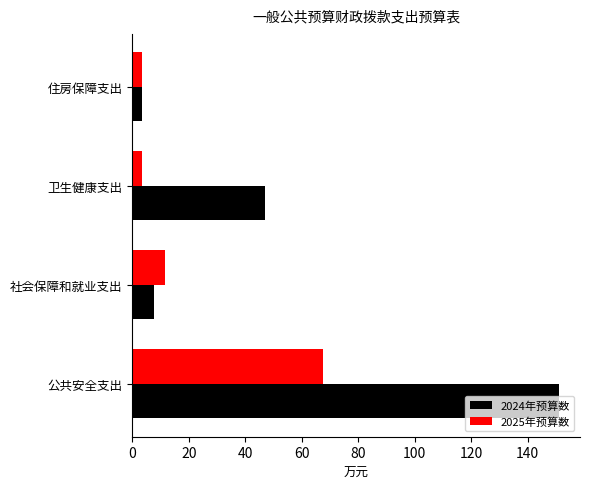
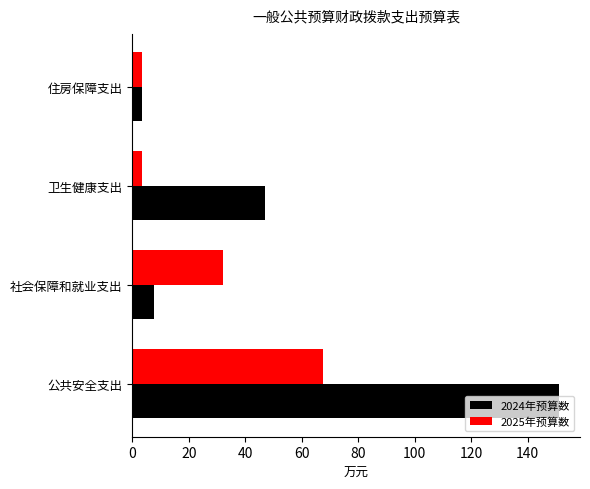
  {
    "2024年预算数": {
      "住房保障支出": 4,
      "卫生健康支出": 47,
      "社会保障和就业支出": 8
    },
    "2025年预算数": {
      "住房保障支出": 4,
      "卫生健康支出": 3,
-     "社会保障和就业支出": 12,
+     "社会保障和就业支出": 32,
      "公共安全支出": 68
    }
  }
